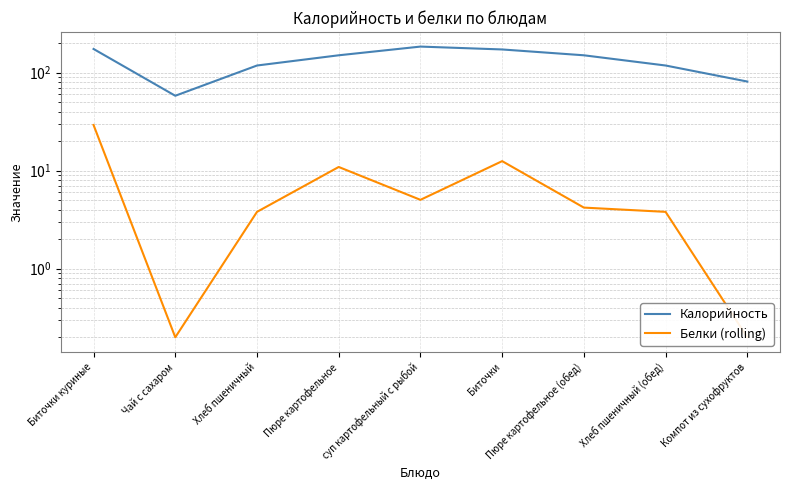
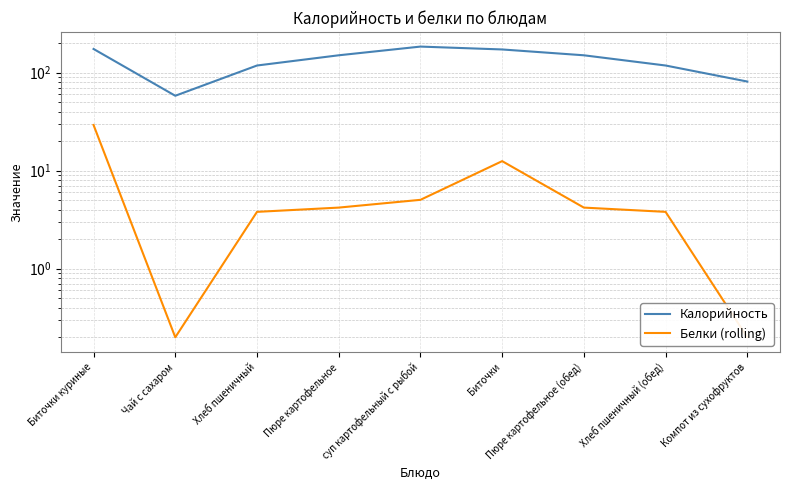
  {
    "Калорийность": {
      "Биточки куриные": 170,
      "Чай с сахаром": 60,
      "Хлеб пшеничный": 120,
      "Пюре картофельное": 150,
      "суп картофельный с рыбой": 180,
      "Биточки": 170,
      "Пюре картофельное (обед)": 150,
      "Хлеб пшеничный (обед)": 120,
      "Компот из сухофруктов": 80
    },
    "Белки (rolling)": {
      "Биточки куриные": 29,
      "Чай с сахаром": 0.2,
      "Хлеб пшеничный": 3.8,
-     "Пюре картофельное": 11,
+     "Пюре картофельное": 4.2,
      "суп картофельный с рыбой": 5,
      "Биточки": 13,
      "Пюре картофельное (обед)": 4.2,
      "Хлеб пшеничный (обед)": 3.8
    }
  }
